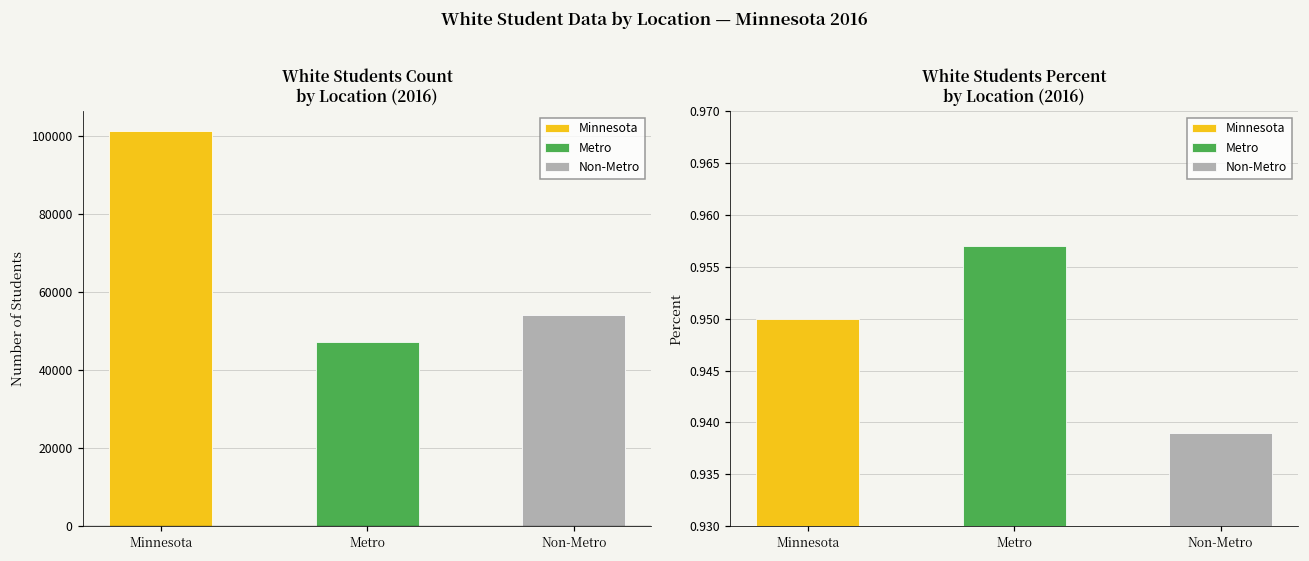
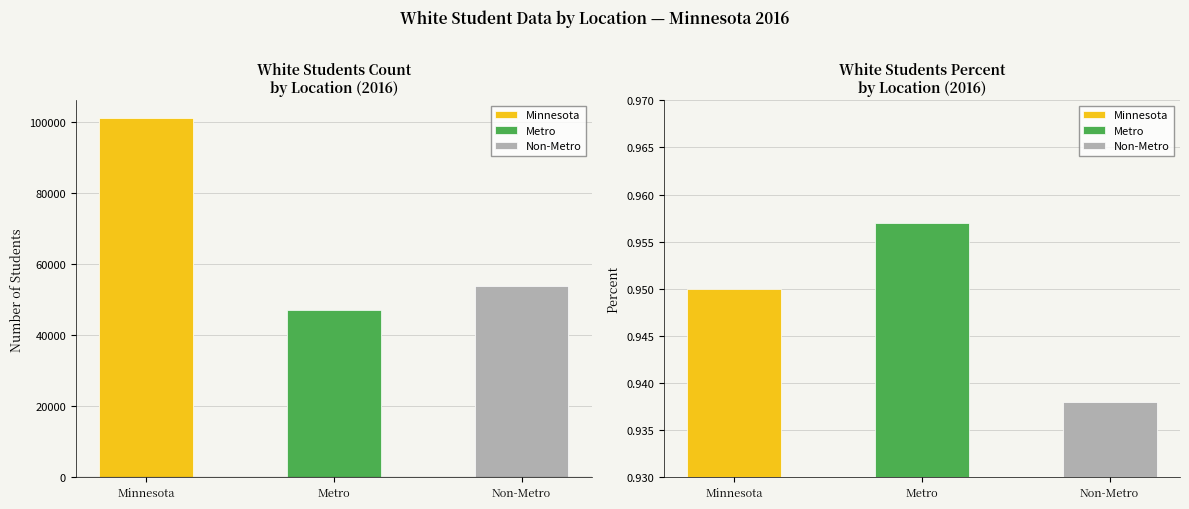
  {
    "White Students Count by Location (2016)": {
      "Metro": {
        "Metro": 47000
      },
      "Non-Metro": {
        "Non-Metro": 54000
      }
    },
    "White Students Percent by Location (2016)": {
      "Minnesota": 0.950,
      "Metro": 0.957,
-     "Non-Metro": 0.939
+     "Non-Metro": 0.938
    }
  }
